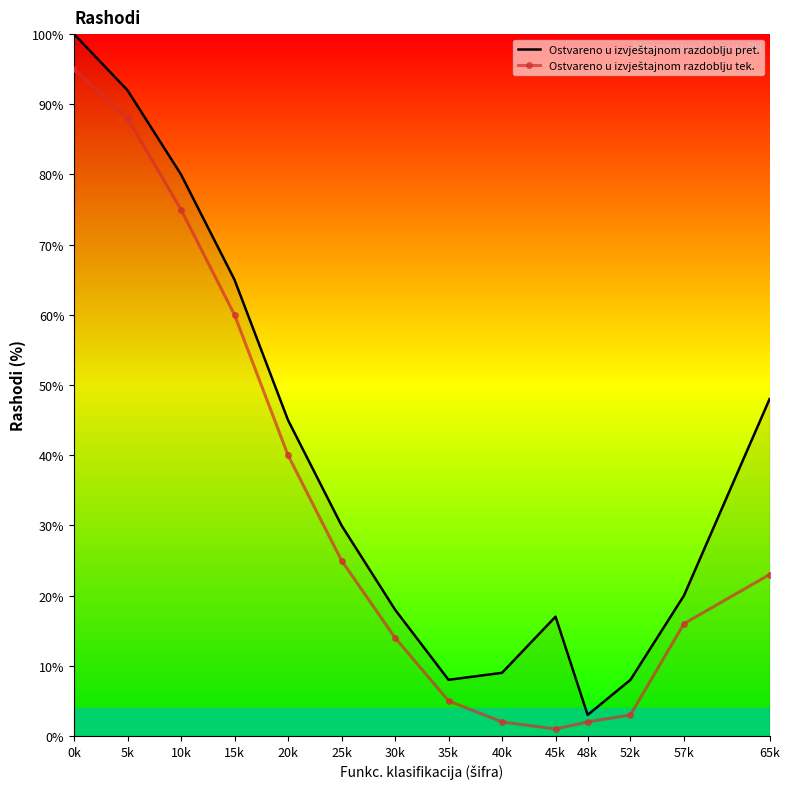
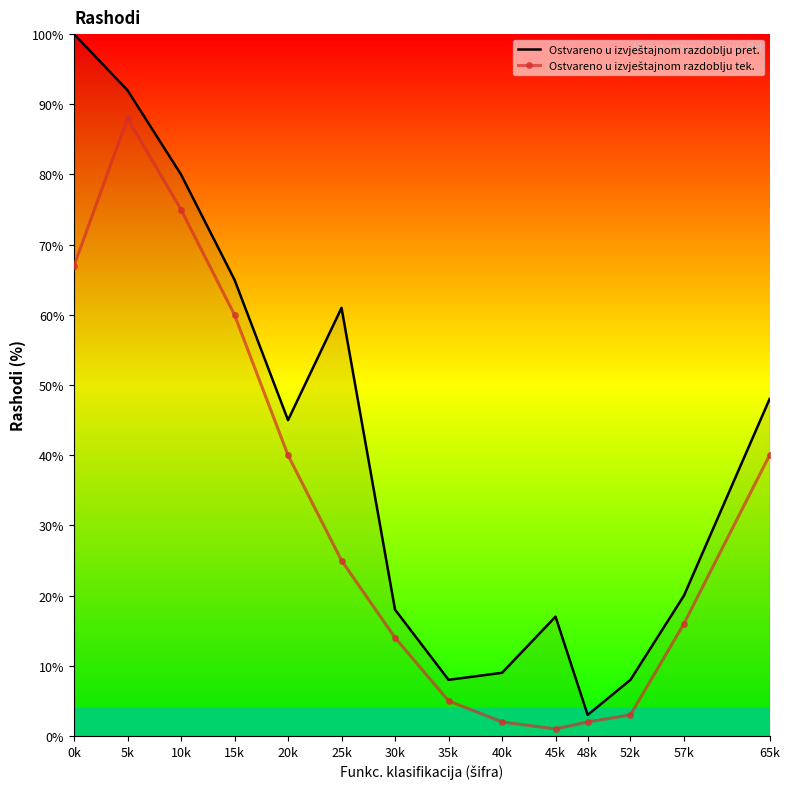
  {
    "Ostvareno u izvještajnom razdoblju pret.": {
      "0k": "100%",
      "5k": "92%",
      "10k": "80%",
      "15k": "65%",
      "20k": "45%",
-     "25k": "30%",
+     "25k": "61%",
      "30k": "18%",
      "35k": "8%",
      "40k": "9%",
      "45k": "17%",
      "52k": "8%",
      "57k": "20%",
      "65k": "48%"
    },
    "Ostvareno u izvještajnom razdoblju tek.": {
-     "0k": "95%",
+     "0k": "67%",
      "5k": "88%",
      "10k": "75%",
      "15k": "60%",
      "20k": "40%",
      "25k": "25%",
      "30k": "14%",
      "35k": "5%",
      "57k": "16%",
-     "65k": "23%"
+     "65k": "40%"
    }
  }
